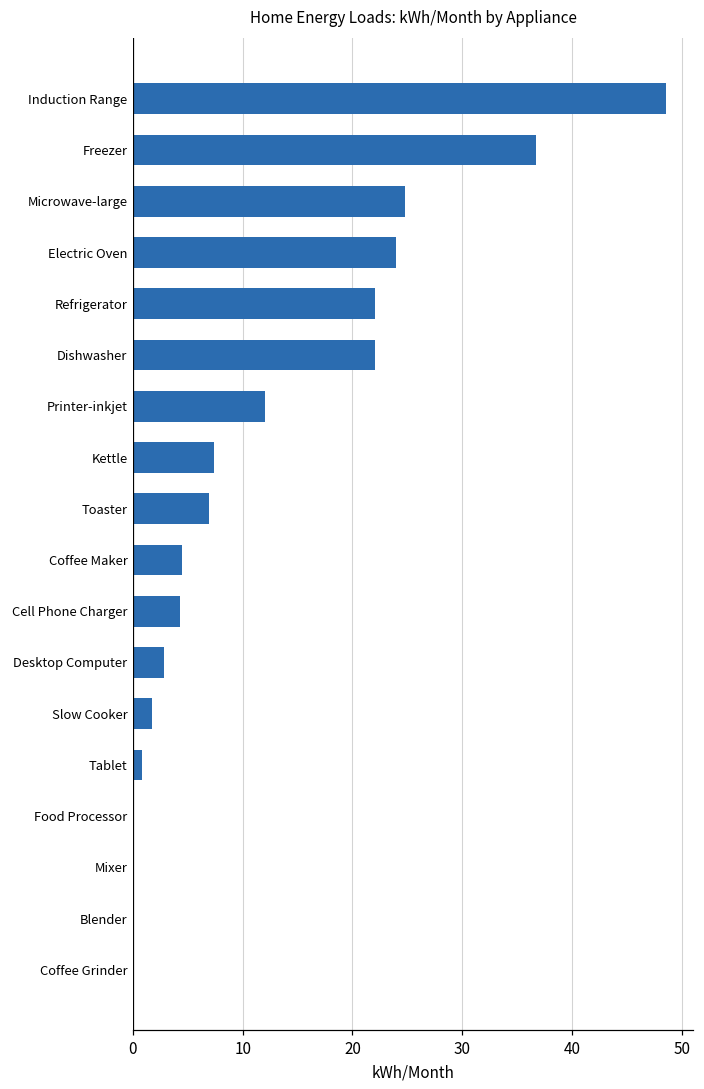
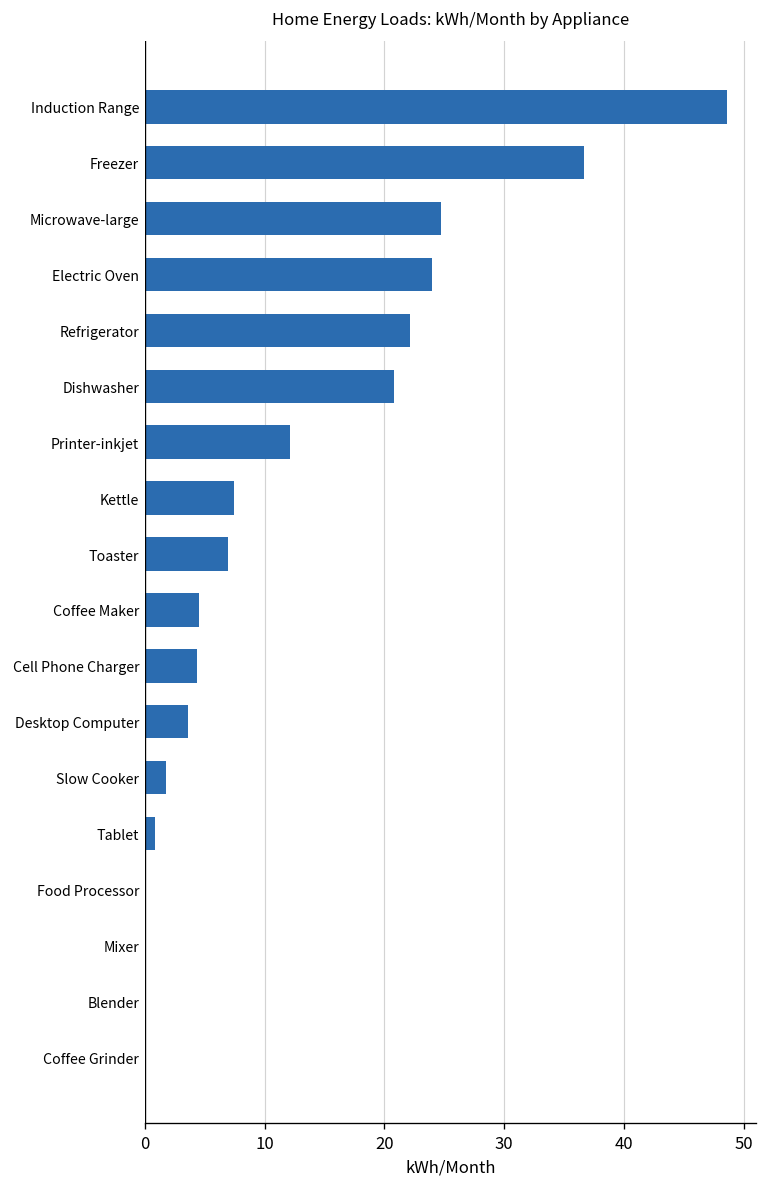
  {
    "Induction Range": 49,
    "Freezer": 37,
    "Microwave-large": 25,
    "Electric Oven": 24,
    "Refrigerator": 22,
-   "Dishwasher": 22,
+   "Dishwasher": 21,
    "Printer-inkjet": 12,
    "Kettle": 7,
    "Toaster": 7,
    "Coffee Maker": 5,
    "Cell Phone Charger": 4,
-   "Desktop Computer": 3,
+   "Desktop Computer": 4,
    "Slow Cooker": 2,
    "Tablet": 1
  }
